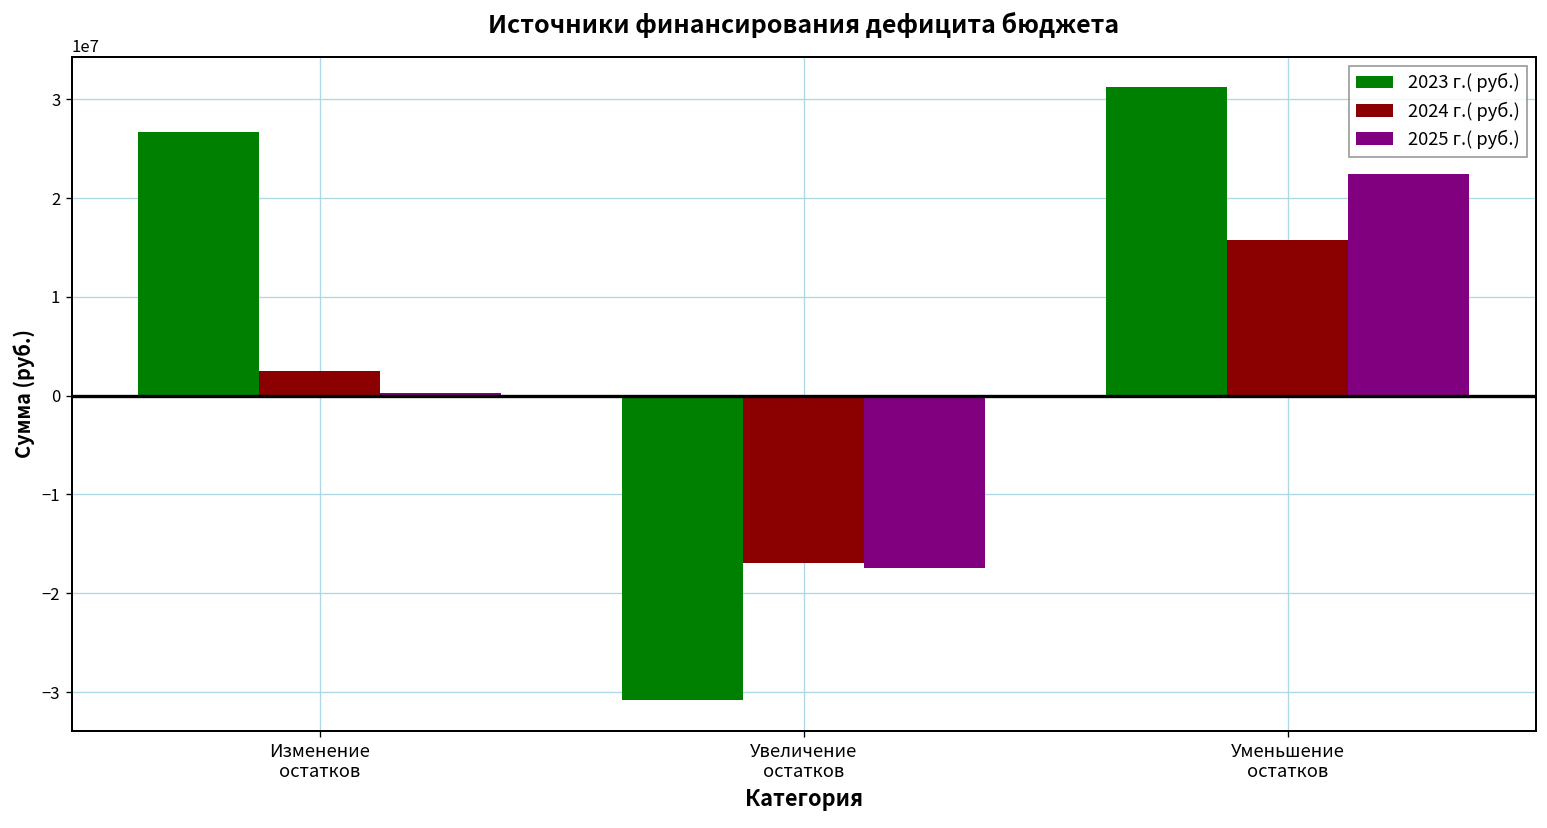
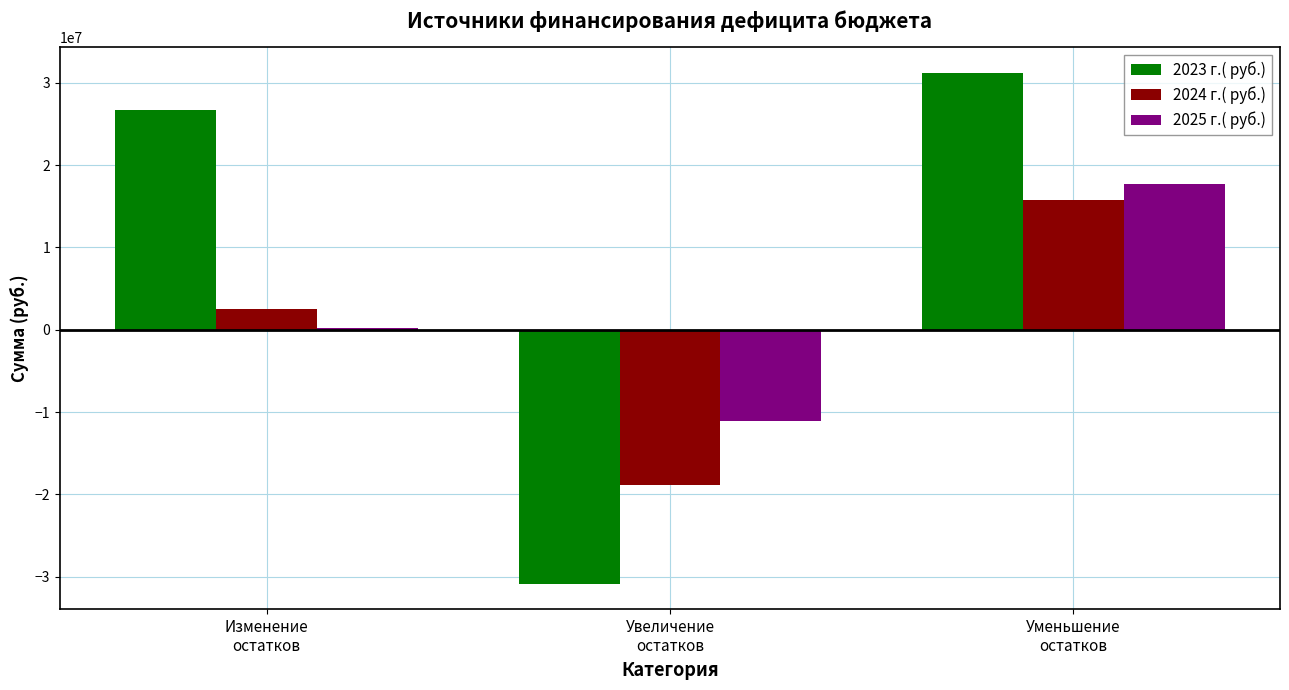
  {
    "2023 г.( руб.)": {
      "Изменение остатков": 27000000,
      "Увеличение остатков": -31000000,
      "Уменьшение остатков": 31000000
    },
    "2024 г.( руб.)": {
      "Изменение остатков": 3000000,
-     "Увеличение остатков": -17000000,
+     "Увеличение остатков": -19000000,
      "Уменьшение остатков": 16000000
    },
    "2025 г.( руб.)": {
-     "Увеличение остатков": -17000000,
-     "Уменьшение остатков": 22000000
+     "Увеличение остатков": -11000000,
+     "Уменьшение остатков": 18000000
    }
  }
